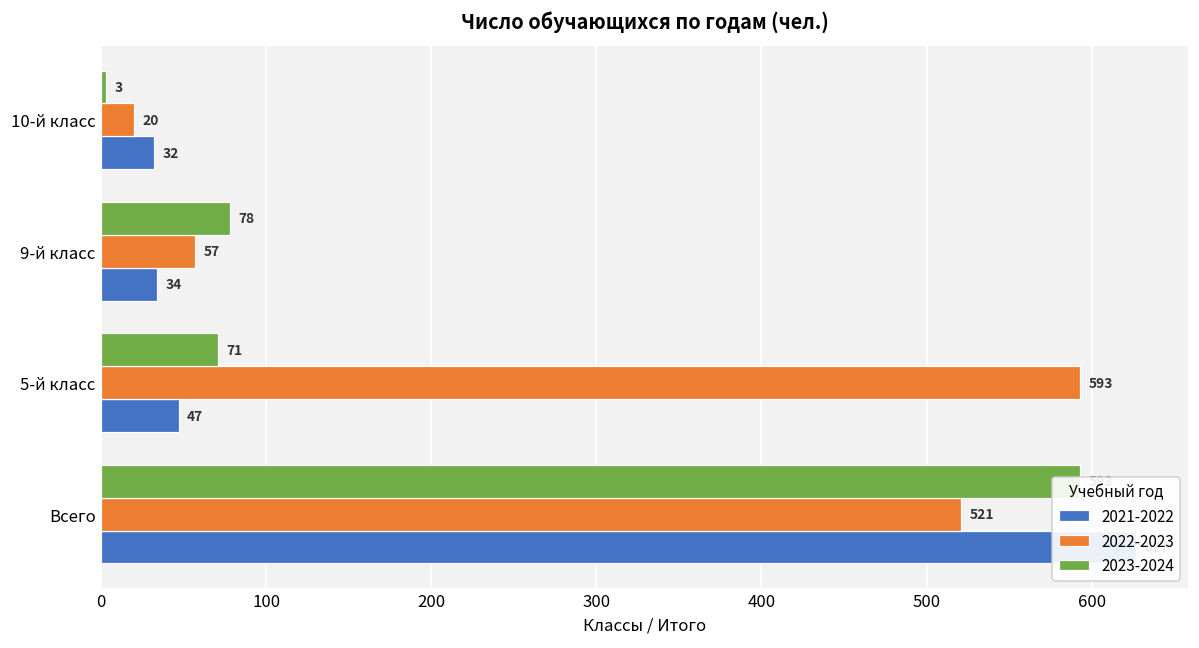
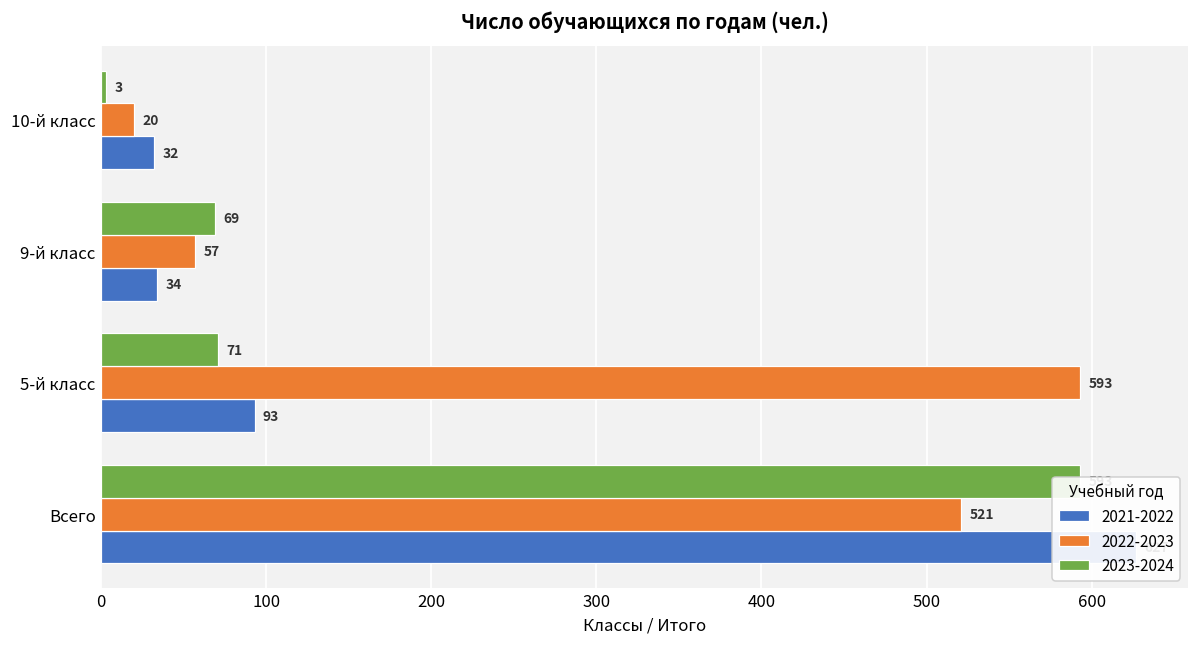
  {
    "2021-2022": {
      "10-й класс": 32,
      "9-й класс": 34,
-     "5-й класс": 47
+     "5-й класс": 93
    },
    "2022-2023": {
      "10-й класс": 20,
      "9-й класс": 57,
      "5-й класс": 593,
      "Всего": 521
    },
    "2023-2024": {
      "10-й класс": 3,
-     "9-й класс": 78,
+     "9-й класс": 69,
      "5-й класс": 71
    }
  }
